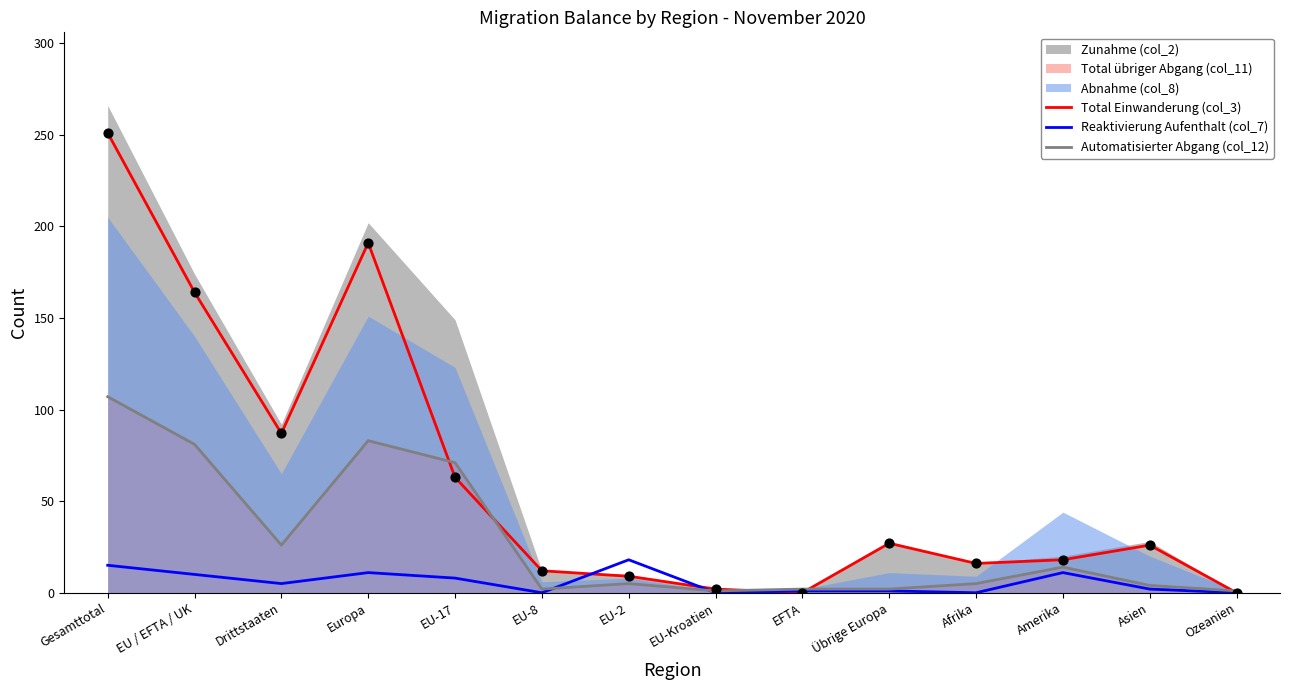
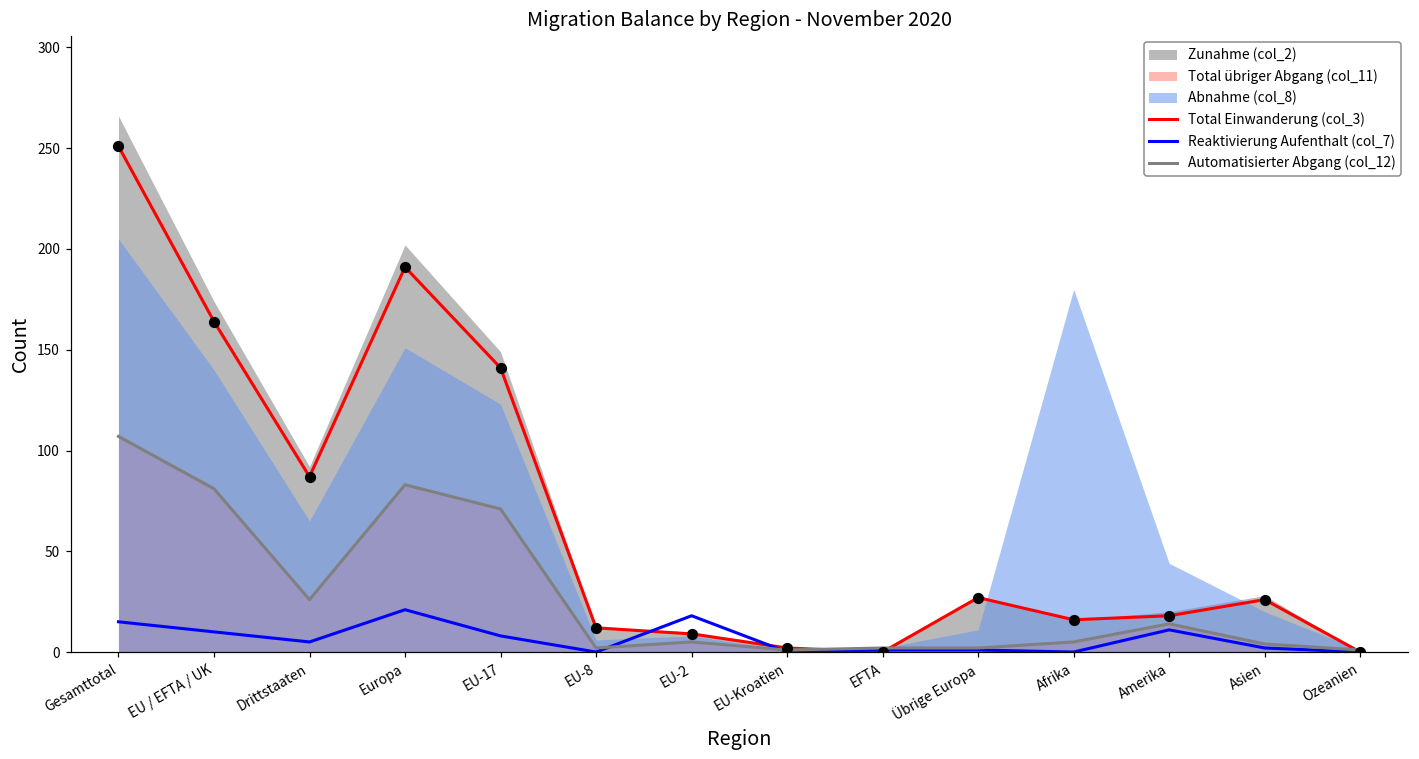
  {
    "Total Einwanderung (col_3)": {
      "Gesamttotal": 251,
      "EU / EFTA / UK": 164,
      "Drittstaaten": 87,
      "Europa": 191,
-     "EU-17": 63,
+     "EU-17": 141,
      "Amerika": 18,
      "Asien": 26
    },
    "Reaktivierung Aufenthalt (col_7)": {
      "Gesamttotal": 15,
      "EU / EFTA / UK": 10,
      "Drittstaaten": 5,
-     "Europa": 11,
+     "Europa": 21,
      "EU-17": 8,
      "EU-8": 0,
      "EU-2": 18,
      "Afrika": 0,
      "Amerika": 11,
      "Asien": 2
    },
    "Abnahme (col_8)": {
      "Gesamttotal": 205,
      "EU / EFTA / UK": 140,
      "Drittstaaten": 65,
      "Europa": 151,
      "EU-17": 123,
      "EU-8": 6,
      "Übrige Europa": 11,
-     "Afrika": 9,
+     "Afrika": 180,
      "Amerika": 44,
      "Asien": 20
    }
  }
